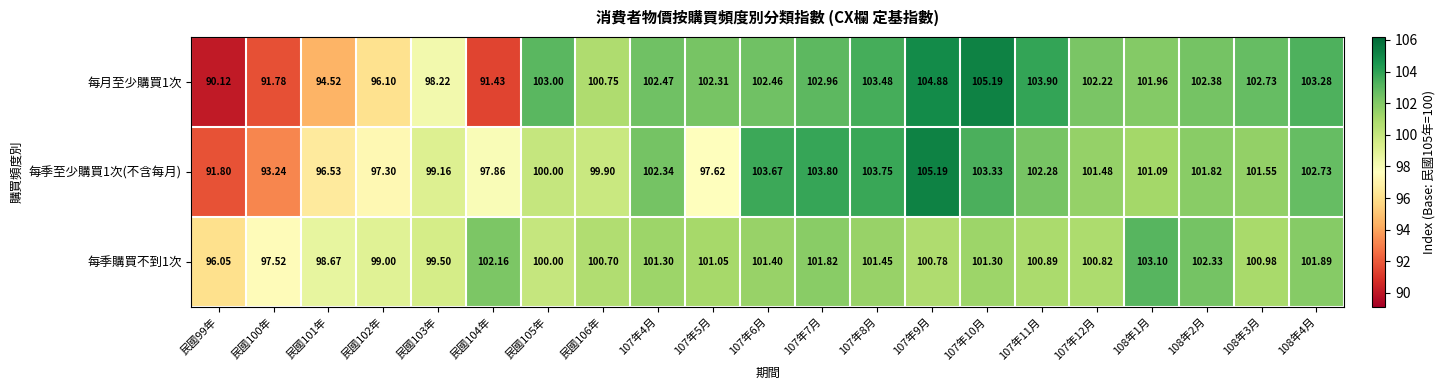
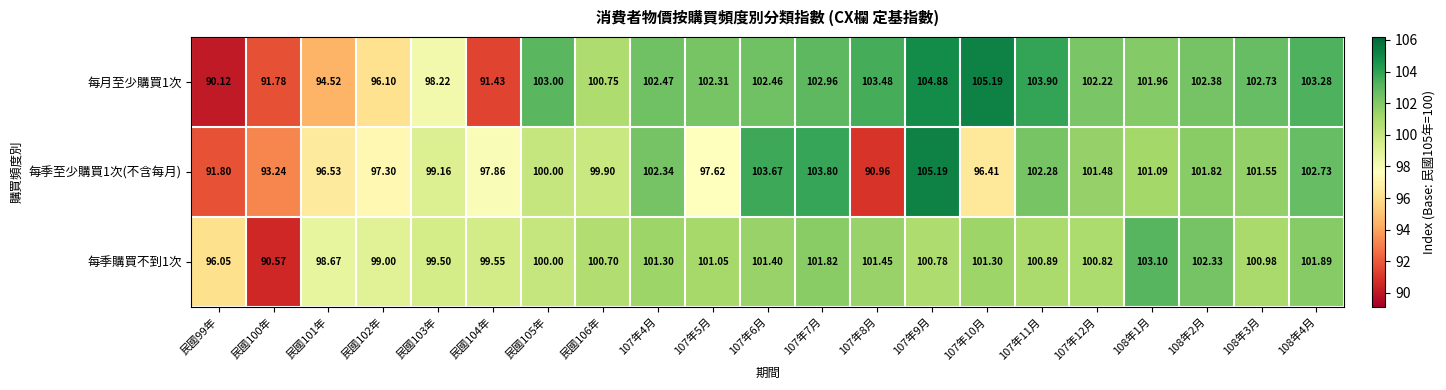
  {
    "每月至少購買1次": {
      "民國99年": 90.12,
      "民國100年": 91.78,
      "民國101年": 94.52,
      "民國102年": 96.10,
      "民國103年": 98.22,
      "民國104年": 91.43,
      "民國105年": 103.00,
      "民國106年": 100.75,
      "107年4月": 102.47,
      "107年5月": 102.31,
      "107年6月": 102.46,
      "107年7月": 102.96,
      "107年8月": 103.48,
      "107年9月": 104.88,
      "107年10月": 105.19,
      "107年11月": 103.90,
      "107年12月": 102.22,
      "108年1月": 101.96,
      "108年2月": 102.38,
      "108年3月": 102.73,
      "108年4月": 103.28
    },
    "每季至少購買1次(不含每月)": {
      "民國99年": 91.80,
      "民國100年": 93.24,
      "民國101年": 96.53,
      "民國102年": 97.30,
      "民國103年": 99.16,
      "民國104年": 97.86,
      "民國105年": 100.00,
      "民國106年": 99.90,
      "107年4月": 102.34,
      "107年5月": 97.62,
      "107年6月": 103.67,
      "107年7月": 103.80,
-     "107年8月": 103.75,
+     "107年8月": 90.96,
      "107年9月": 105.19,
-     "107年10月": 103.33,
+     "107年10月": 96.41,
      "107年11月": 102.28,
      "107年12月": 101.48,
      "108年1月": 101.09,
      "108年2月": 101.82,
      "108年3月": 101.55,
      "108年4月": 102.73
    },
    "每季購買不到1次": {
      "民國99年": 96.05,
-     "民國100年": 97.52,
+     "民國100年": 90.57,
      "民國101年": 98.67,
      "民國102年": 99.00,
      "民國103年": 99.50,
-     "民國104年": 102.16,
+     "民國104年": 99.55,
      "民國105年": 100.00,
      "民國106年": 100.70,
      "107年4月": 101.30,
      "107年5月": 101.05,
      "107年6月": 101.40,
      "107年7月": 101.82,
      "107年8月": 101.45,
      "107年9月": 100.78,
      "107年10月": 101.30,
      "107年11月": 100.89,
      "107年12月": 100.82,
      "108年1月": 103.10,
      "108年2月": 102.33,
      "108年3月": 100.98,
      "108年4月": 101.89
    }
  }
